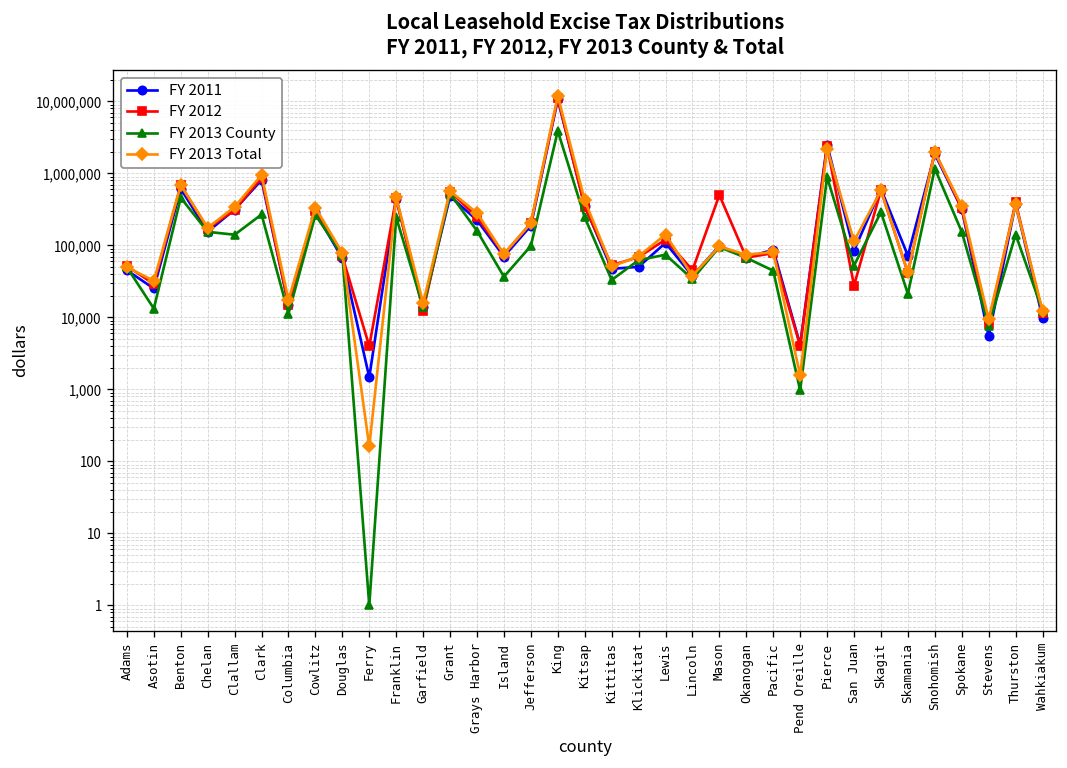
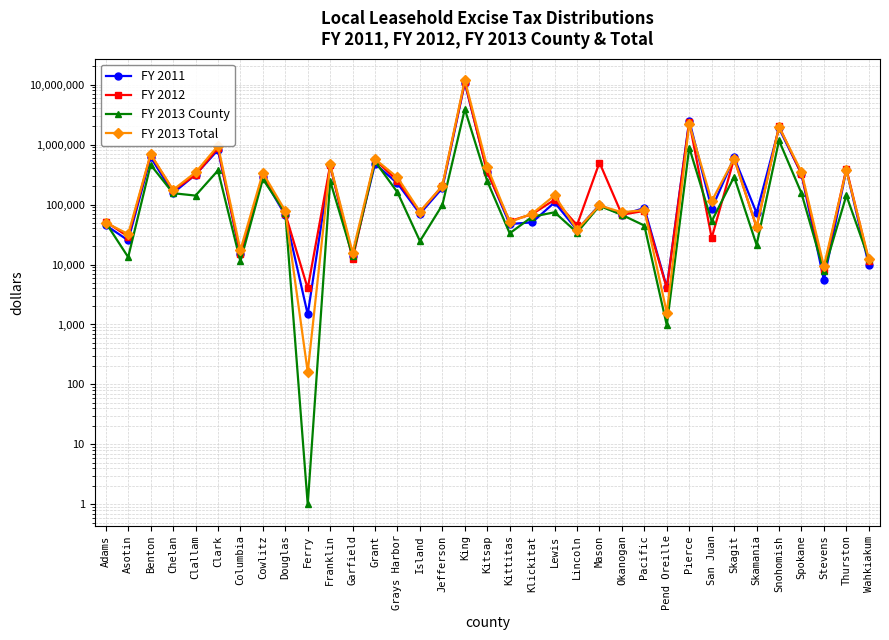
  {
    "FY 2011": {
      "Asotin": "25,000",
      "Benton": "600,000",
      "Ferry": "1,500",
      "Klickitat": "50,000",
      "Lewis": "110,000",
      "San Juan": "80,000",
      "Skamania": "70,000",
      "Stevens": "5,000",
      "Wahkiakum": "10,000"
    },
    "FY 2012": {
      "Asotin": "30,000",
      "Ferry": "4,000",
      "Garfield": "12,000",
      "Lewis": "120,000",
      "Lincoln": "50,000",
      "Mason": "500,000",
      "San Juan": "30,000"
    },
    "FY 2013 County": {
      "Asotin": "13,000",
      "Benton": "500,000",
      "Clallam": "140,000",
-     "Clark": "300,000",
+     "Clark": "400,000",
      "Columbia": "11,000",
      "Ferry": "1",
      "Franklin": "250,000",
      "Grays Harbor": "160,000",
-     "Island": "40,000",
+     "Island": "25,000",
      "Jefferson": "100,000",
      "King": "4,000,000",
      "Kitsap": "250,000",
      "Kittitas": "30,000",
      "Klickitat": "60,000",
      "Lewis": "70,000",
      "Pacific": "40,000",
      "Pend Oreille": "1,000",
      "Pierce": "900,000",
      "San Juan": "50,000",
      "Skagit": "300,000",
      "Skamania": "21,000",
      "Snohomish": "1,200,000",
      "Spokane": "150,000",
      "Thurston": "140,000"
    },
    "FY 2013 Total": {
      "Asotin": "30,000",
      "Columbia": "17,000",
      "Cowlitz": "300,000",
      "Ferry": "160",
      "Garfield": "16,000",
      "Grays Harbor": "300,000",
      "Kitsap": "400,000",
      "Lewis": "140,000",
      "Pend Oreille": "1,600",
      "San Juan": "110,000",
      "Stevens": "9,000"
    }
  }
